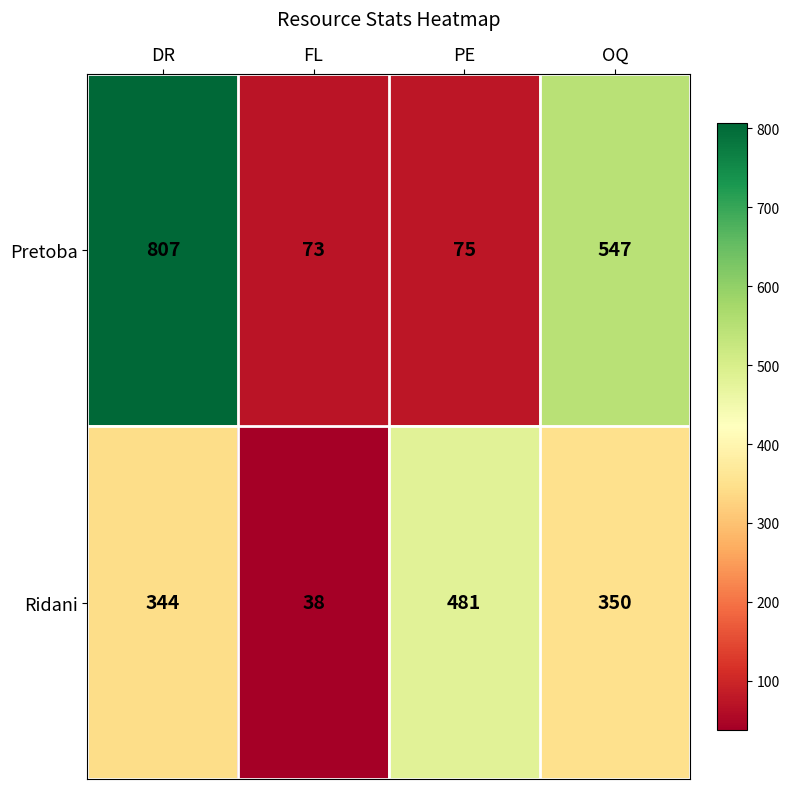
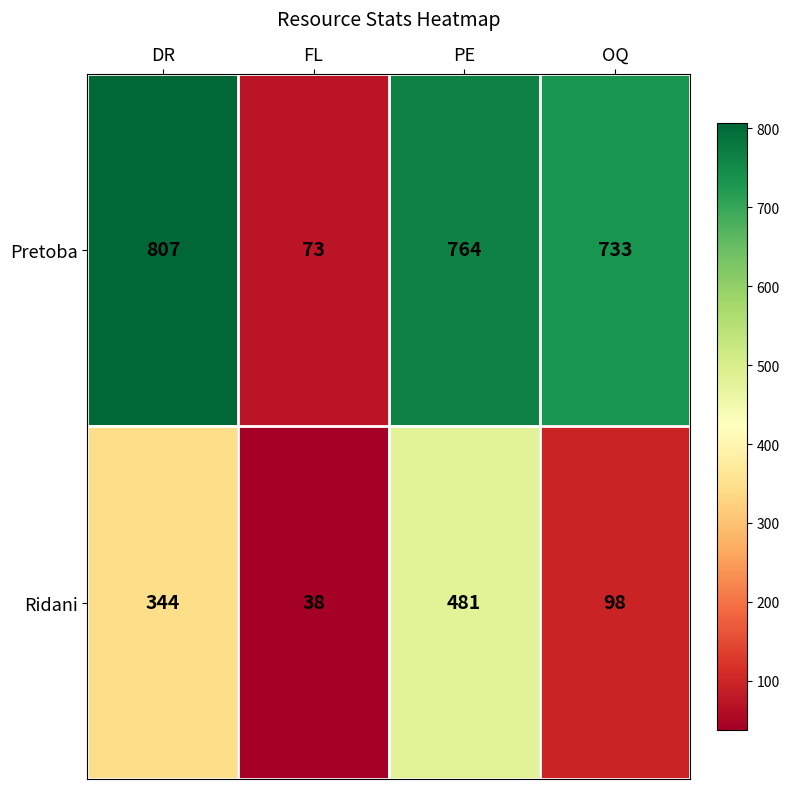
  {
    "Pretoba": {
      "DR": 807,
      "FL": 73,
-     "PE": 75,
-     "OQ": 547
+     "PE": 764,
+     "OQ": 733
    },
    "Ridani": {
      "DR": 344,
      "FL": 38,
      "PE": 481,
-     "OQ": 350
+     "OQ": 98
    }
  }
